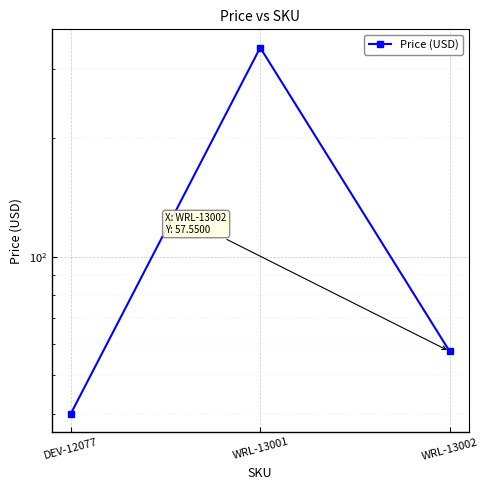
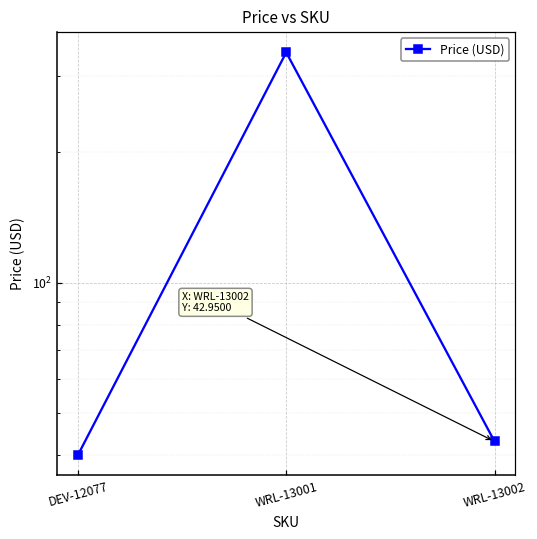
  {
-   "WRL-13002": 57.5500
+   "WRL-13002": 42.9500
  }
